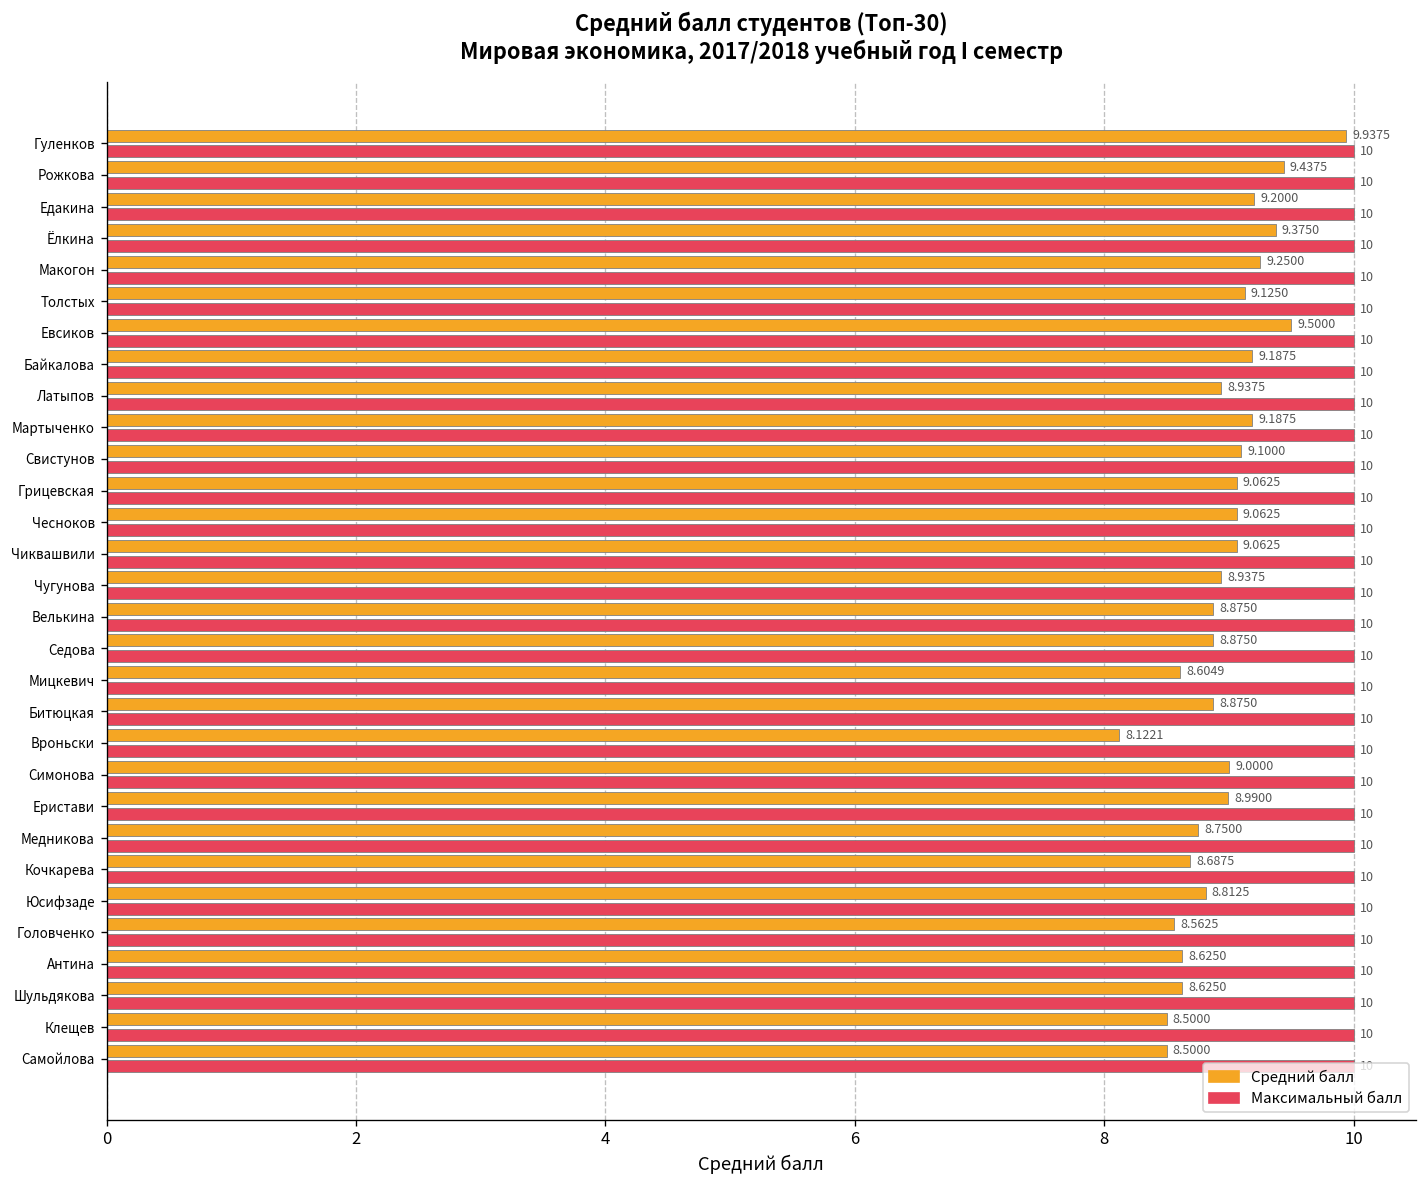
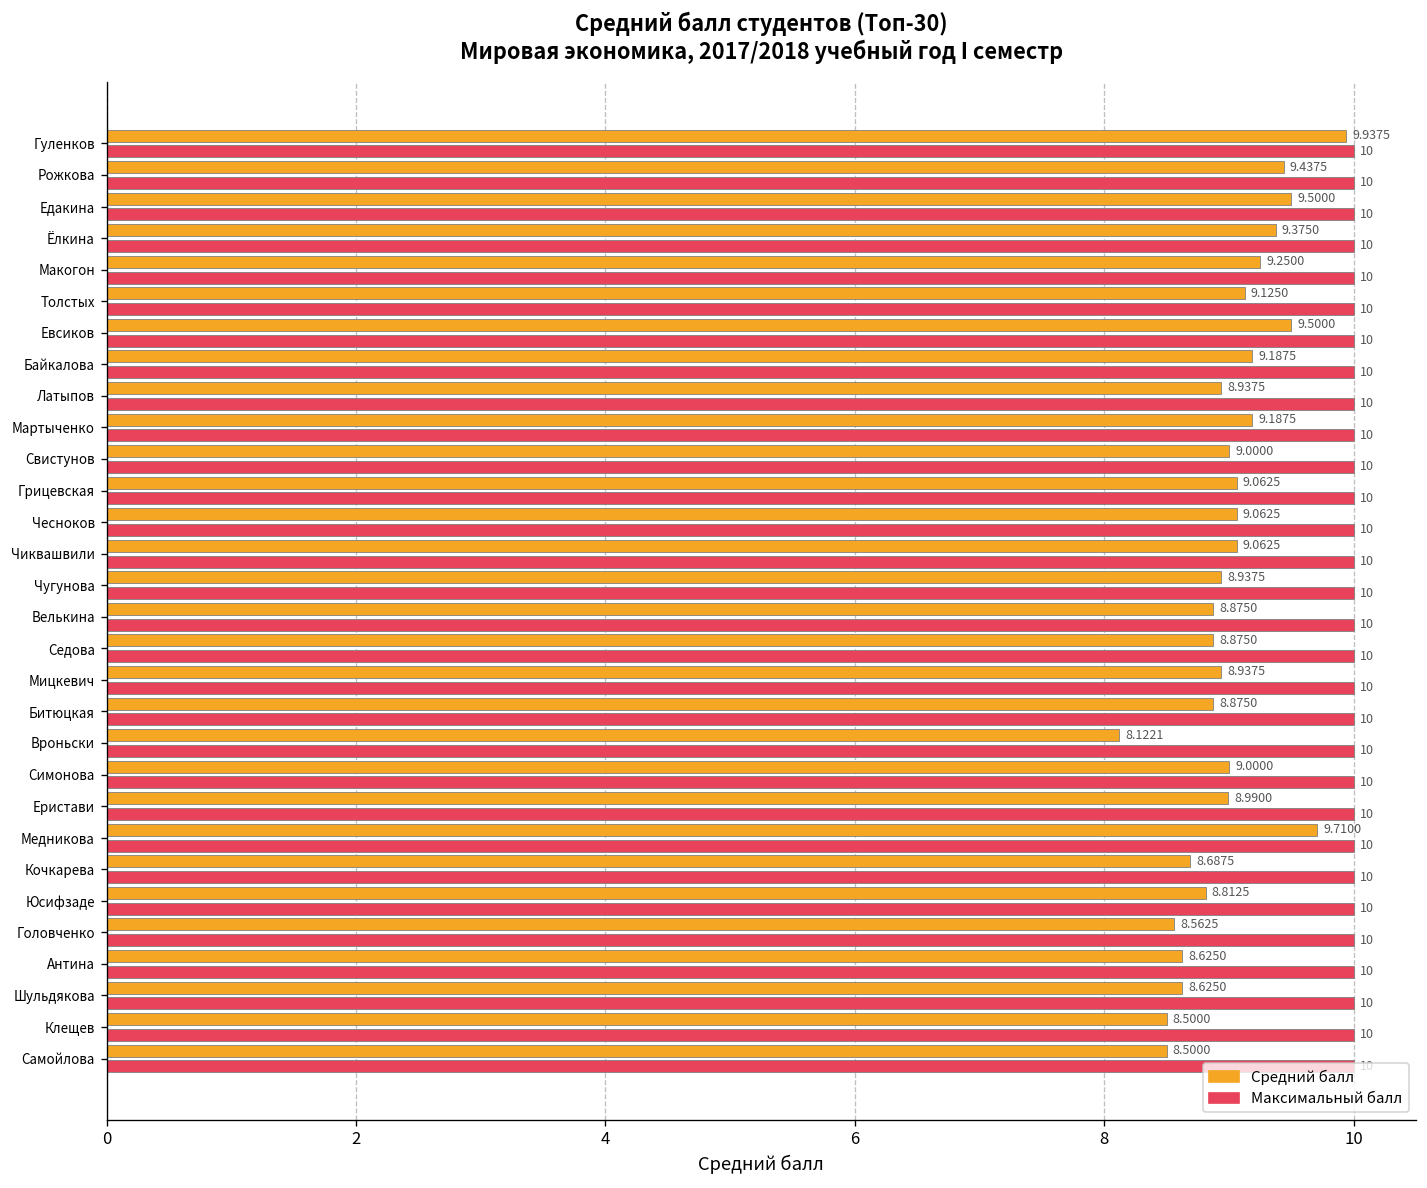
  {
    "Средний балл": {
      "Гуленков": 9.9375,
      "Рожкова": 9.4375,
-     "Едакина": 9.2000,
+     "Едакина": 9.5000,
      "Ёлкина": 9.3750,
      "Макогон": 9.2500,
      "Толстых": 9.1250,
      "Евсиков": 9.5000,
      "Байкалова": 9.1875,
      "Латыпов": 8.9375,
      "Мартыченко": 9.1875,
-     "Свистунов": 9.1000,
+     "Свистунов": 9.0000,
      "Грицевская": 9.0625,
      "Чесноков": 9.0625,
      "Чиквашвили": 9.0625,
      "Чугунова": 8.9375,
      "Велькина": 8.8750,
      "Седова": 8.8750,
-     "Мицкевич": 8.6049,
+     "Мицкевич": 8.9375,
      "Битюцкая": 8.8750,
      "Вроньски": 8.1221,
      "Симонова": 9.0000,
      "Еристави": 8.9900,
-     "Медникова": 8.7500,
+     "Медникова": 9.7100,
      "Кочкарева": 8.6875,
      "Юсифзаде": 8.8125,
      "Головченко": 8.5625,
      "Антина": 8.6250,
      "Шульдякова": 8.6250,
      "Клещев": 8.5000,
      "Самойлова": 8.5000
    },
    "Максимальный балл": {
      "Гуленков": 10,
      "Рожкова": 10,
      "Едакина": 10,
      "Ёлкина": 10,
      "Макогон": 10,
      "Толстых": 10,
      "Евсиков": 10,
      "Байкалова": 10,
      "Латыпов": 10,
      "Мартыченко": 10,
      "Свистунов": 10,
      "Грицевская": 10,
      "Чесноков": 10,
      "Чиквашвили": 10,
      "Чугунова": 10,
      "Велькина": 10,
      "Седова": 10,
      "Мицкевич": 10,
      "Битюцкая": 10,
      "Вроньски": 10,
      "Симонова": 10,
      "Еристави": 10,
      "Медникова": 10,
      "Кочкарева": 10,
      "Юсифзаде": 10,
      "Головченко": 10,
      "Антина": 10,
      "Шульдякова": 10,
      "Клещев": 10
    }
  }
